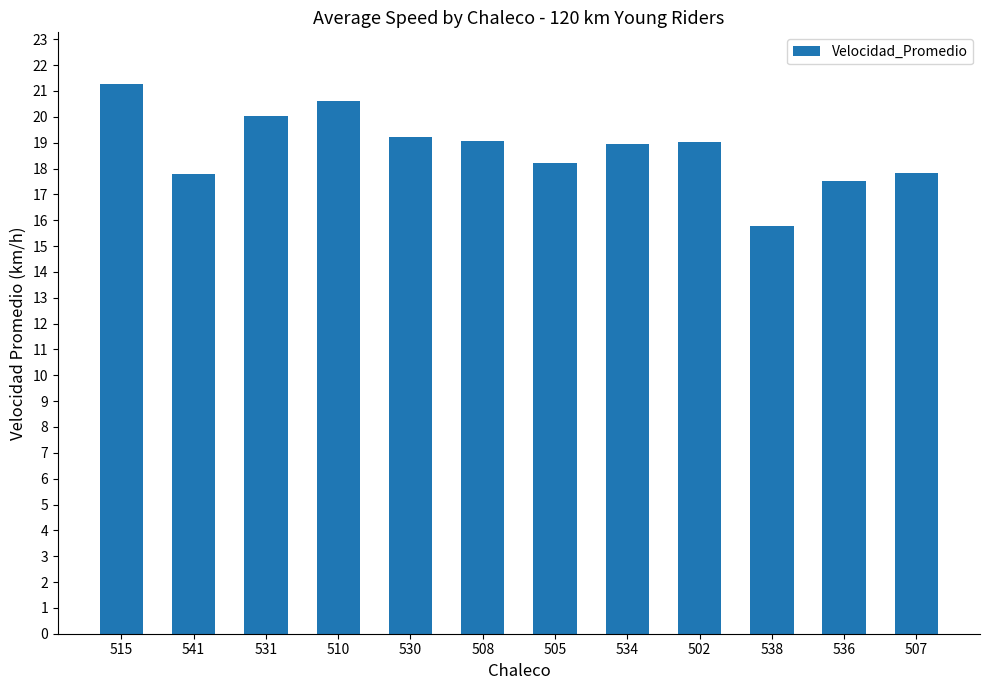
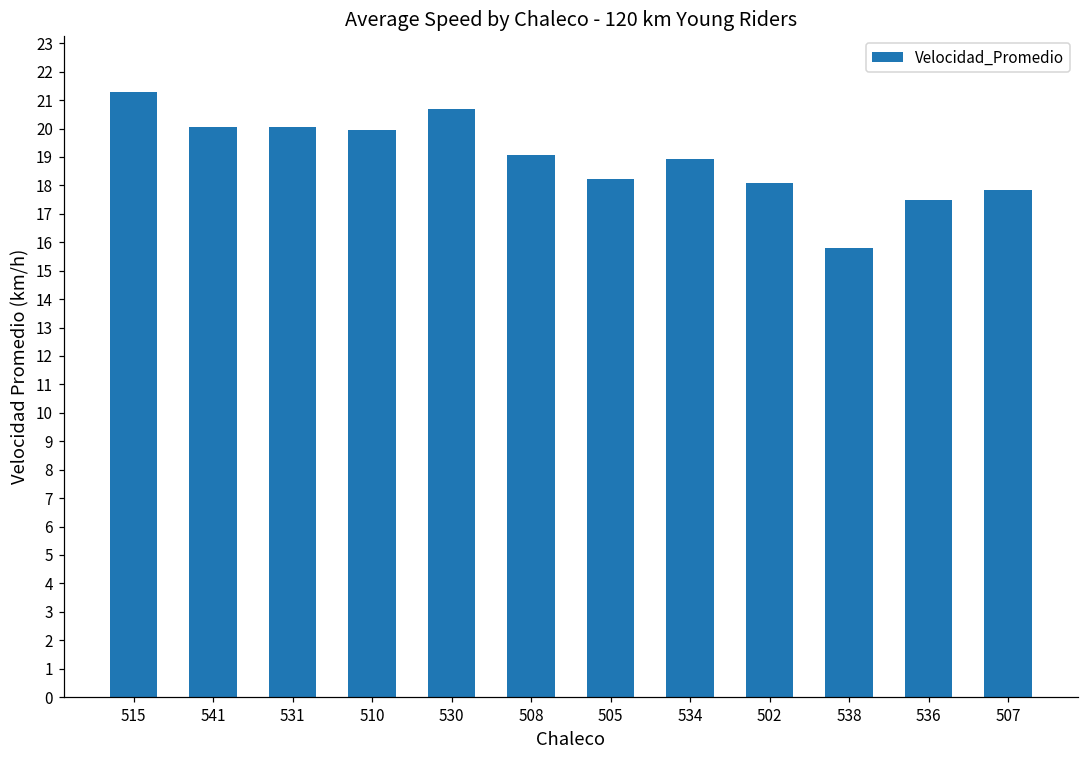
  {
    "515": 21.3,
-   "541": 17.8,
+   "541": 20.1,
    "531": 20.1,
-   "510": 20.6,
-   "530": 19.2,
+   "510": 19.9,
+   "530": 20.7,
    "508": 19.1,
    "505": 18.2,
    "534": 18.9,
-   "502": 19.0,
+   "502": 18.1,
    "538": 15.8,
    "536": 17.5,
    "507": 17.8
  }
